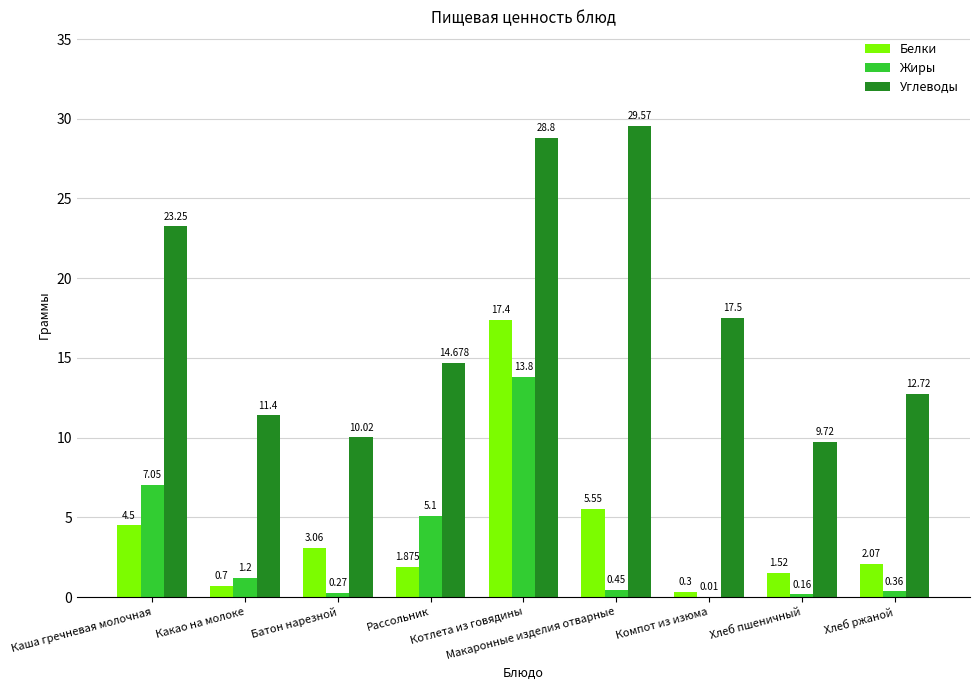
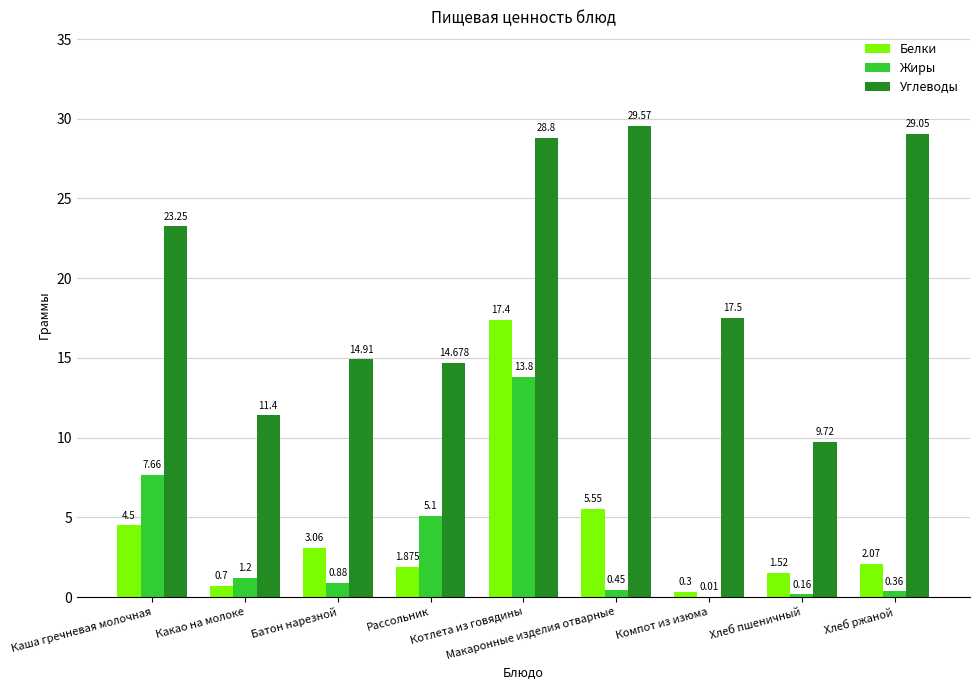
  {
    "Белки": {
      "Каша гречневая молочная": 4.5,
      "Какао на молоке": 0.7,
      "Батон нарезной": 3.06,
      "Рассольник": 1.875,
      "Котлета из говядины": 17.4,
      "Макаронные изделия отварные": 5.55,
      "Компот из изюма": 0.3,
      "Хлеб пшеничный": 1.52,
      "Хлеб ржаной": 2.07
    },
    "Жиры": {
-     "Каша гречневая молочная": 7.05,
+     "Каша гречневая молочная": 7.66,
      "Какао на молоке": 1.2,
-     "Батон нарезной": 0.27,
+     "Батон нарезной": 0.88,
      "Рассольник": 5.1,
      "Котлета из говядины": 13.8,
      "Макаронные изделия отварные": 0.45,
      "Компот из изюма": 0.01,
      "Хлеб пшеничный": 0.16,
      "Хлеб ржаной": 0.36
    },
    "Углеводы": {
      "Каша гречневая молочная": 23.25,
      "Какао на молоке": 11.4,
-     "Батон нарезной": 10.02,
+     "Батон нарезной": 14.91,
      "Рассольник": 14.678,
      "Котлета из говядины": 28.8,
      "Макаронные изделия отварные": 29.57,
      "Компот из изюма": 17.5,
      "Хлеб пшеничный": 9.72,
-     "Хлеб ржаной": 12.72
+     "Хлеб ржаной": 29.05
    }
  }
